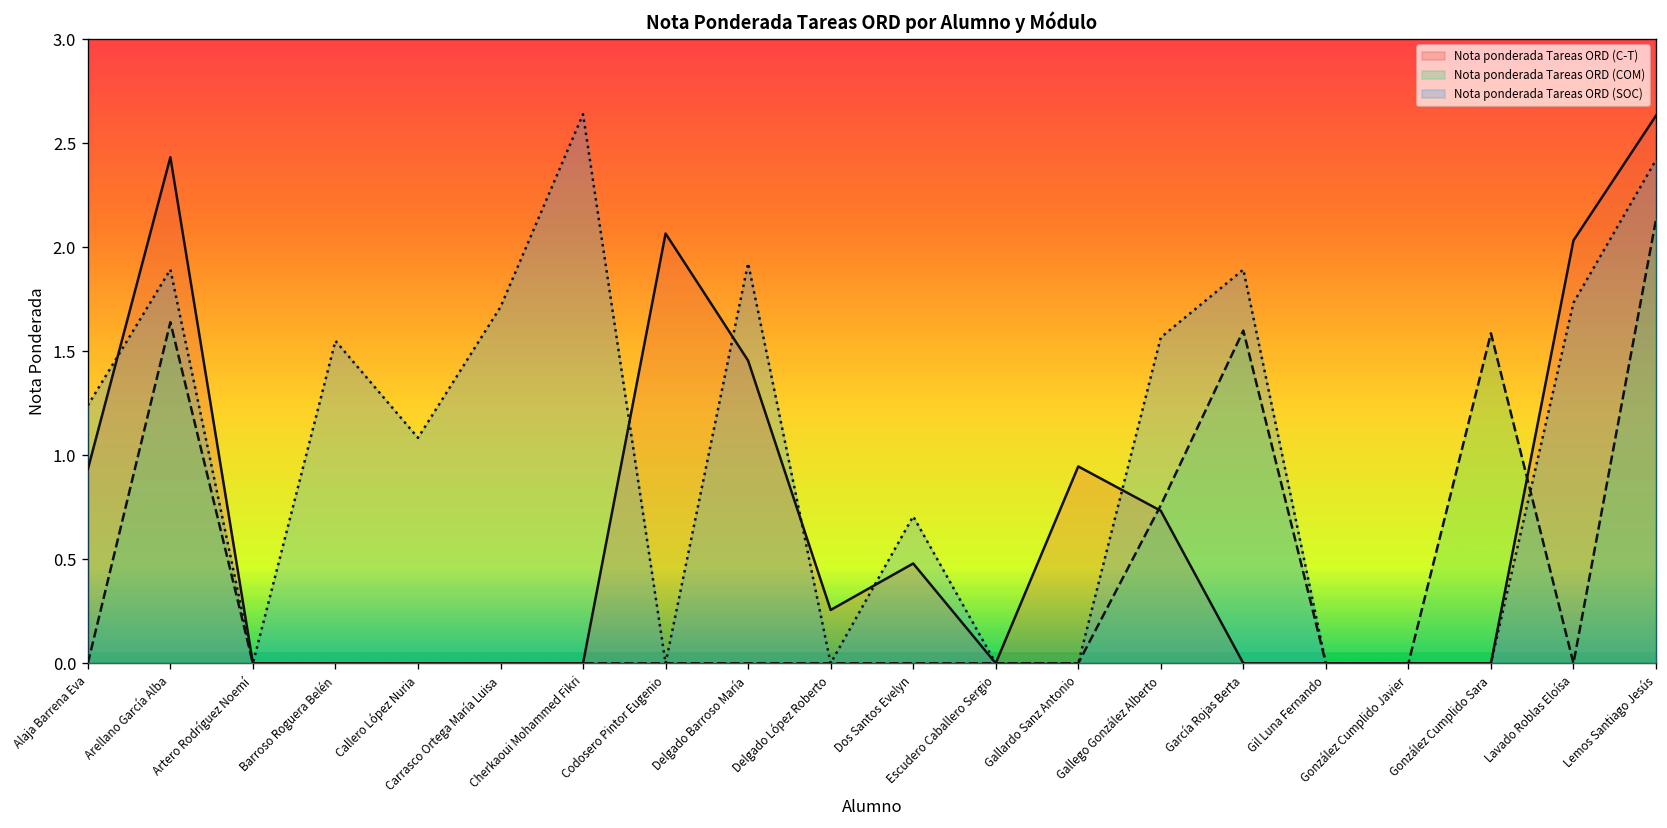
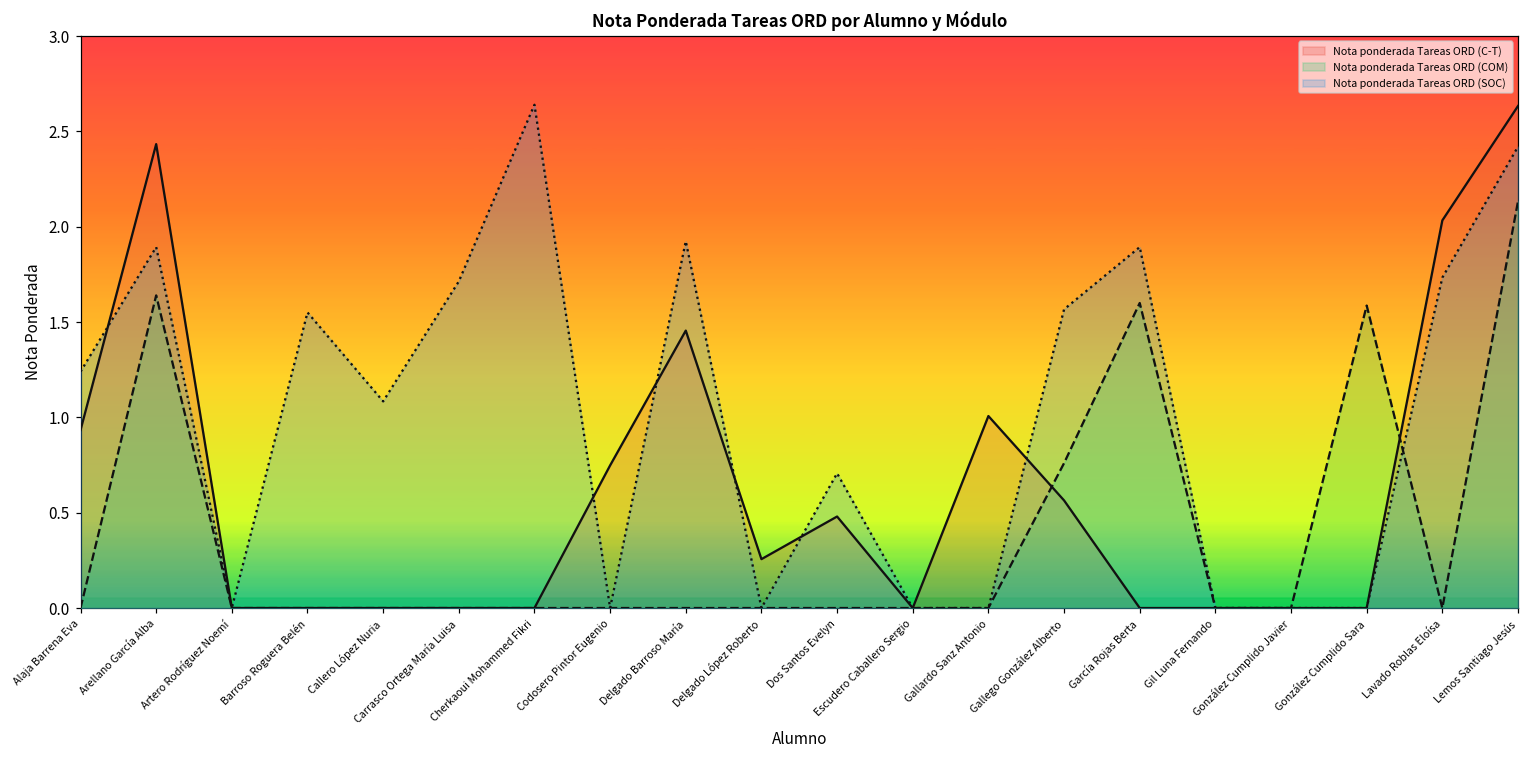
  {
    "Nota ponderada Tareas ORD (C-T)": {
      "Alaja Barrena Eva": 0.93,
      "Arellano García Alba": 2.43,
-     "Codosero Pintor Eugenio": 2.07,
+     "Codosero Pintor Eugenio": 0.75,
      "Delgado Barroso María": 1.46,
      "Delgado López Roberto": 0.26,
      "Dos Santos Evelyn": 0.48,
-     "Gallardo Sanz Antonio": 0.95,
-     "Gallego González Alberto": 0.73,
+     "Gallardo Sanz Antonio": 1.01,
+     "Gallego González Alberto": 0.56,
      "Lavado Roblas Eloísa": 2.03,
      "Lemos Santiago Jesús": 2.63
    }
  }
